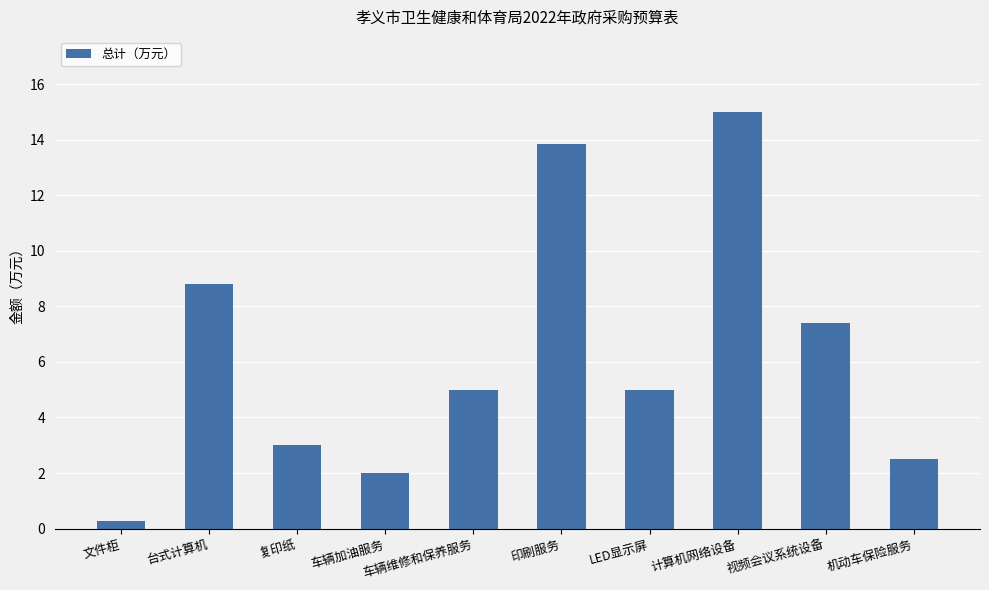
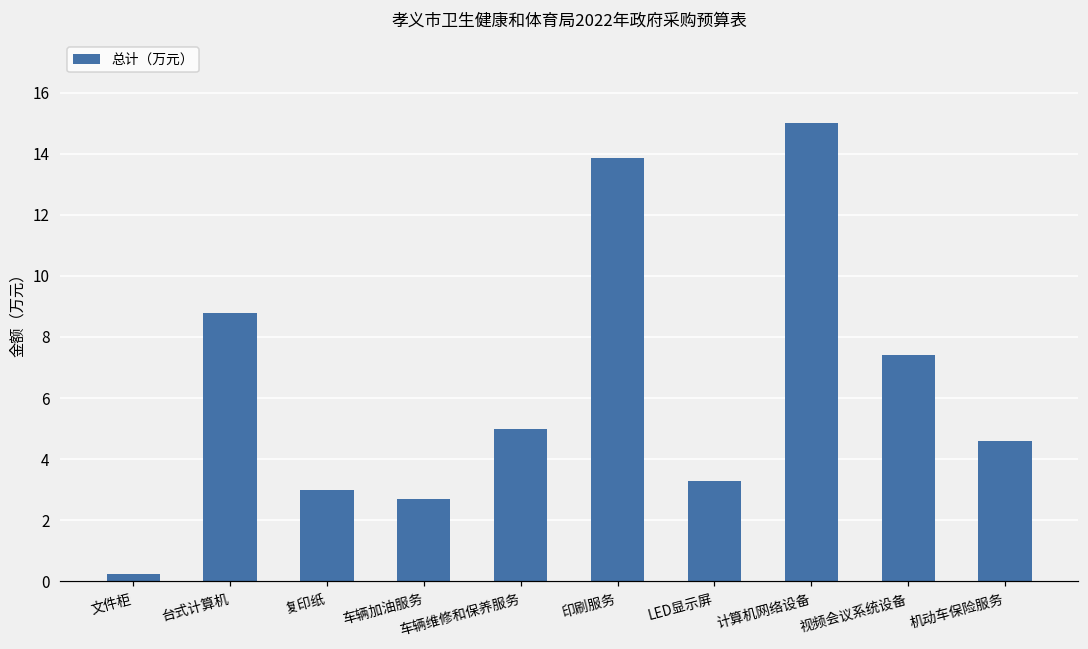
  {
    "文件柜": 0.3,
    "台式计算机": 8.8,
    "复印纸": 3.0,
-   "车辆加油服务": 2.0,
+   "车辆加油服务": 2.7,
    "车辆维修和保养服务": 5.0,
    "印刷服务": 13.9,
-   "LED显示屏": 5.0,
+   "LED显示屏": 3.3,
    "计算机网络设备": 15.0,
    "视频会议系统设备": 7.4,
-   "机动车保险服务": 2.5
+   "机动车保险服务": 4.6
  }
